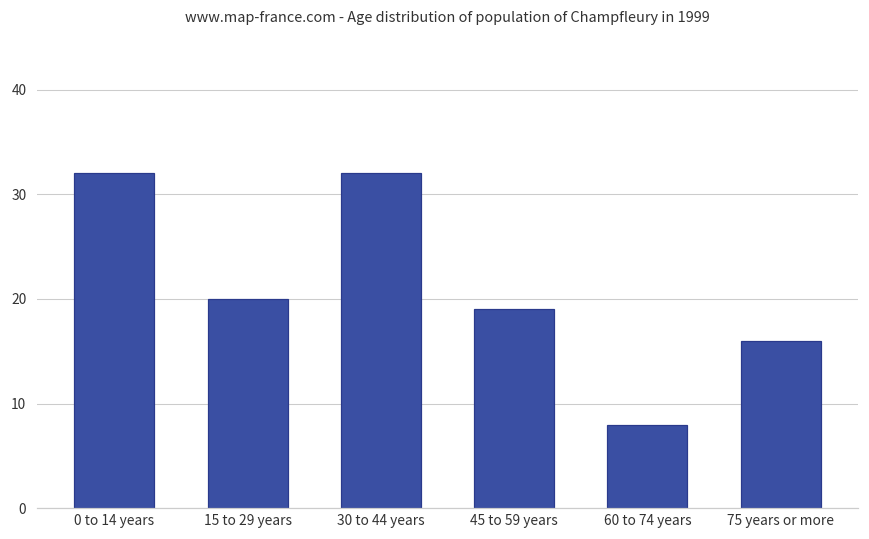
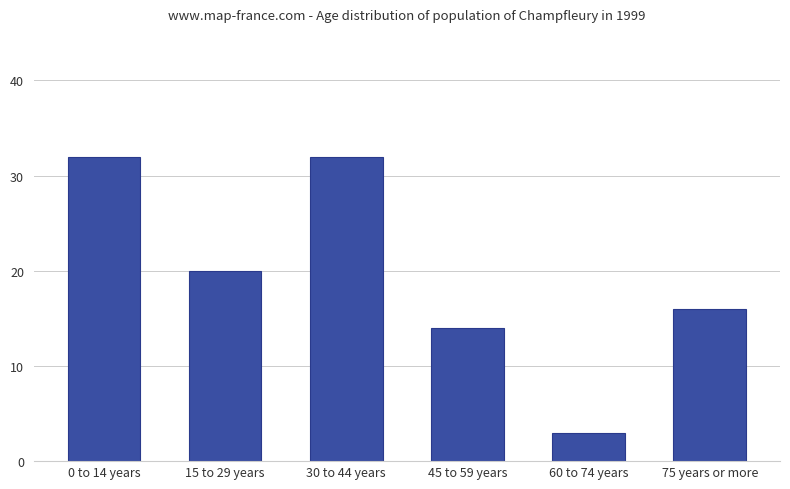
  {
    "0 to 14 years": 32,
    "15 to 29 years": 20,
    "30 to 44 years": 32,
-   "45 to 59 years": 19,
-   "60 to 74 years": 8,
+   "45 to 59 years": 14,
+   "60 to 74 years": 3,
    "75 years or more": 16
  }
